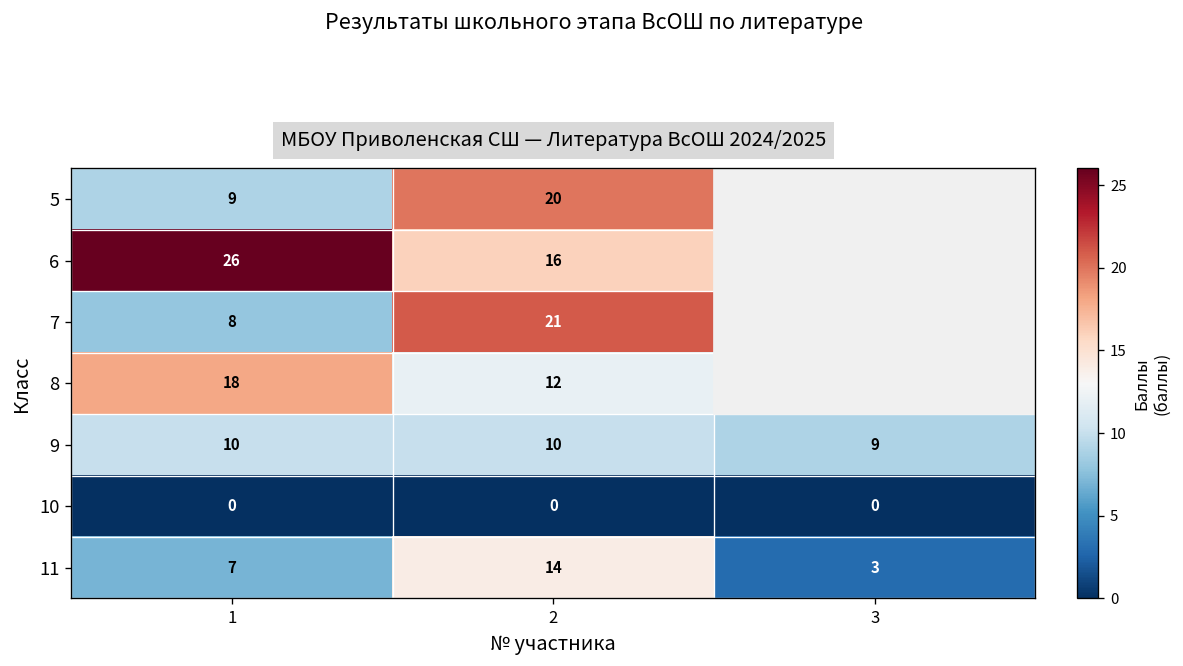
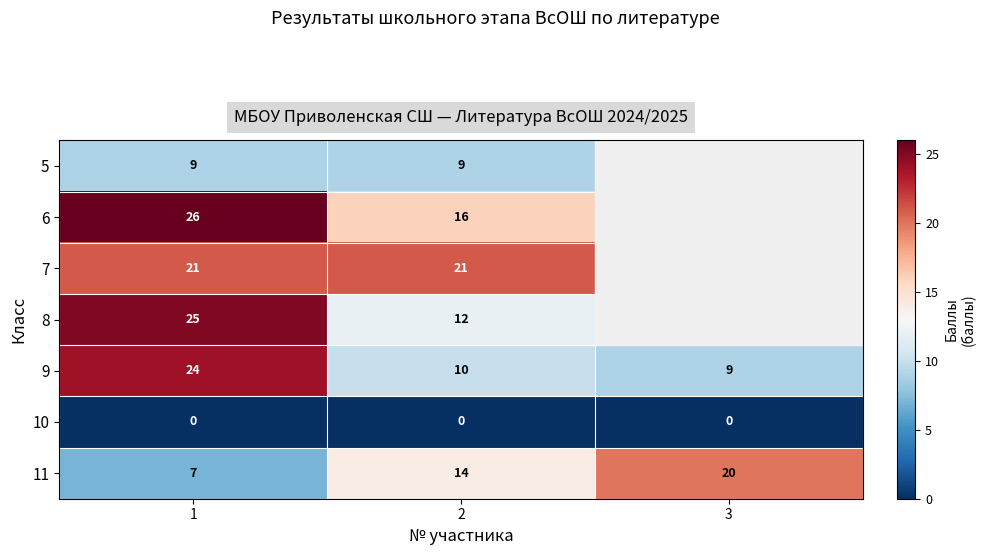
  {
    "5": {
      "1": 9,
-     "2": 20
+     "2": 9
    },
    "6": {
      "1": 26,
      "2": 16
    },
    "7": {
-     "1": 8,
+     "1": 21,
      "2": 21
    },
    "8": {
-     "1": 18,
+     "1": 25,
      "2": 12
    },
    "9": {
-     "1": 10,
+     "1": 24,
      "2": 10,
      "3": 9
    },
    "10": {
      "1": 0,
      "2": 0,
      "3": 0
    },
    "11": {
      "1": 7,
      "2": 14,
-     "3": 3
+     "3": 20
    }
  }
